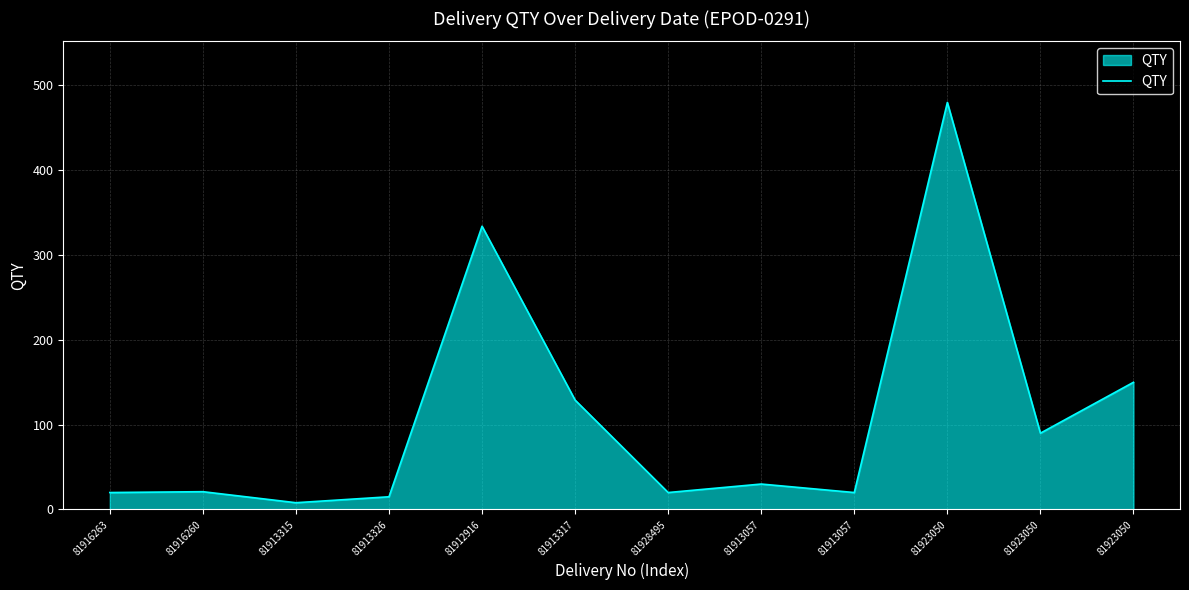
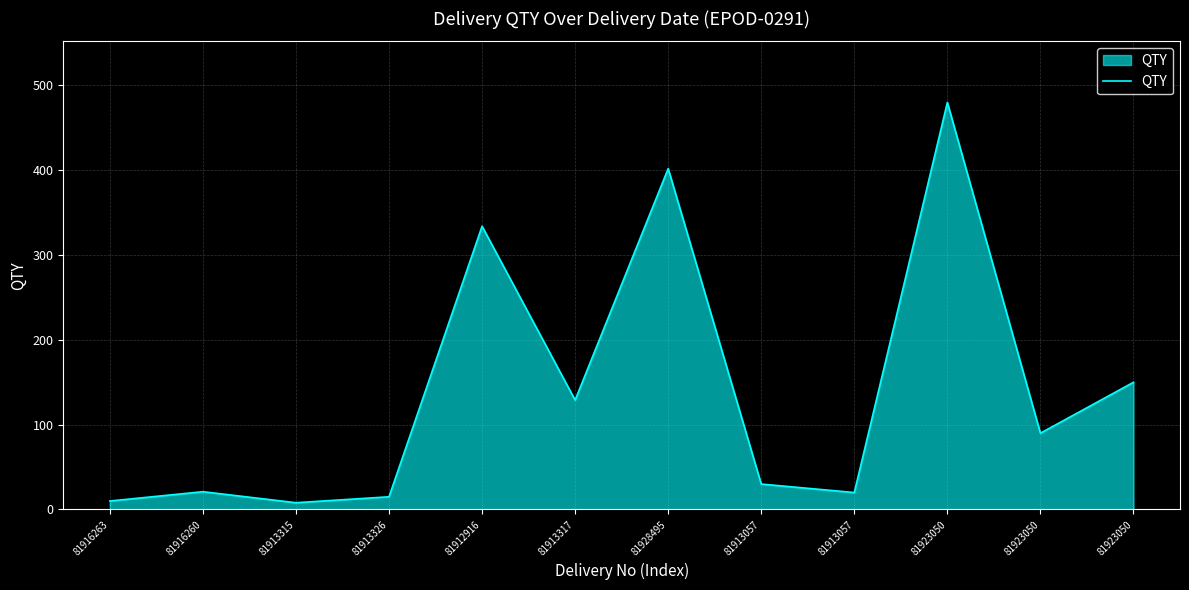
  {
-   "81916263": 20,
+   "81916263": 10,
    "81916260": 20,
    "81913315": 10,
    "81913326": 20,
    "81912916": 330,
    "81913317": 130,
-   "81928495": 20
+   "81928495": 400
  }
